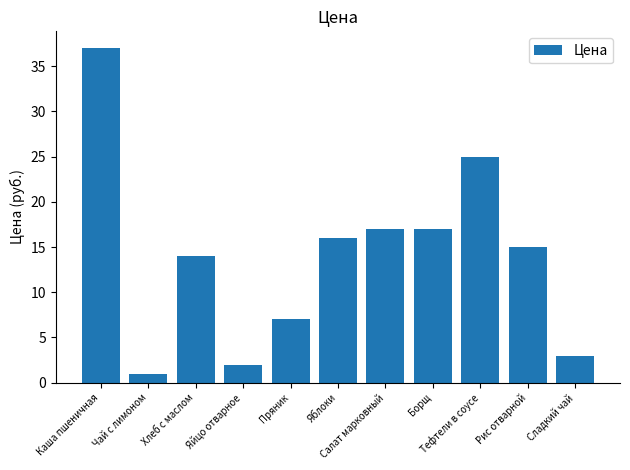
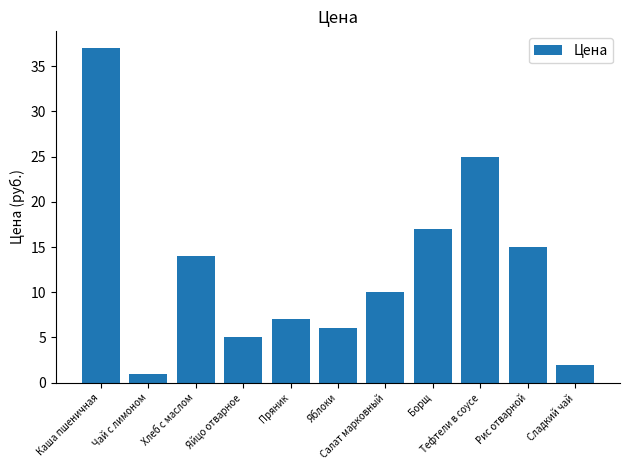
  {
    "Каша пшеничная": 37,
    "Чай с лимоном": 1,
    "Хлеб с маслом": 14,
-   "Яйцо отварное": 2,
+   "Яйцо отварное": 5,
    "Пряник": 7,
-   "Яблоки": 16,
-   "Салат марковный": 17,
+   "Яблоки": 6,
+   "Салат марковный": 10,
    "Борщ": 17,
    "Тефтели в соусе": 25,
    "Рис отварной": 15,
-   "Сладкий чай": 3
+   "Сладкий чай": 2
  }
